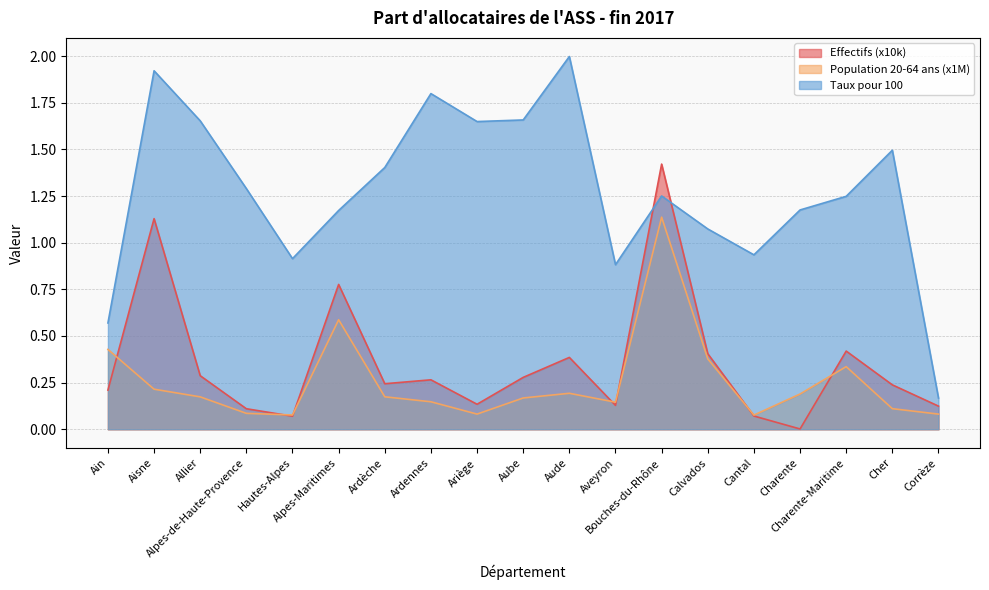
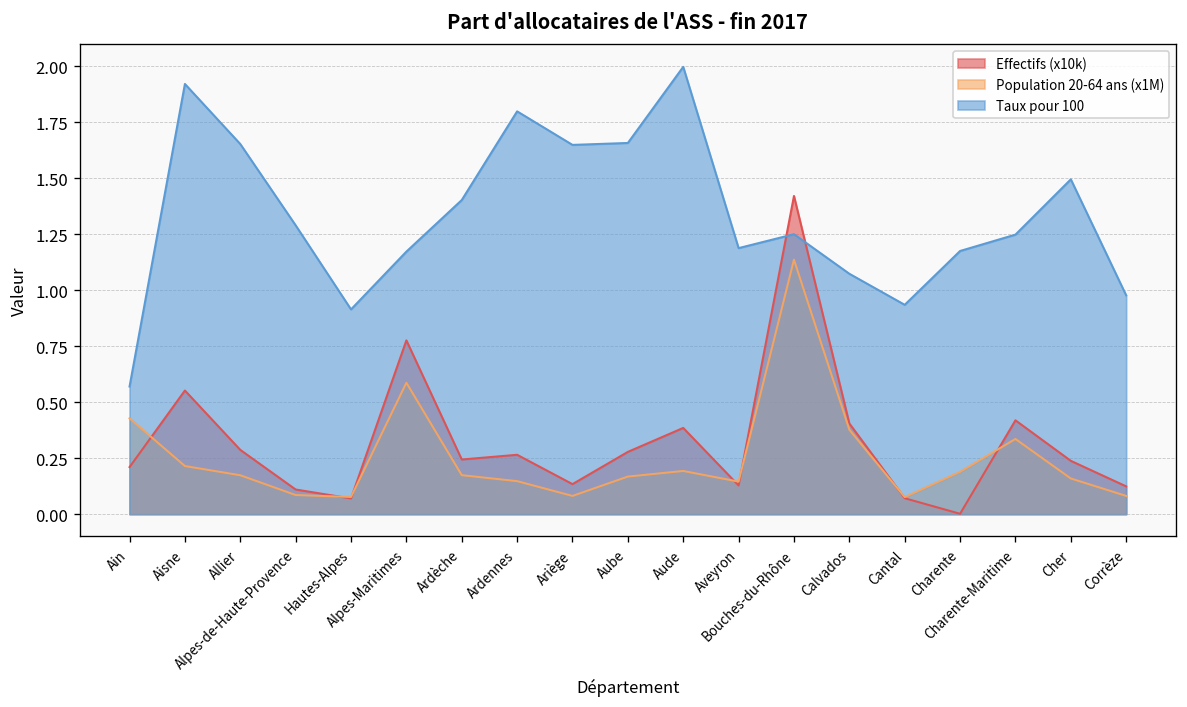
  {
    "Effectifs (x10k)": {
      "Ain": 0.21,
-     "Aisne": 1.13,
+     "Aisne": 0.55,
      "Allier": 0.29,
      "Alpes-de-Haute-Provence": 0.11,
      "Alpes-Maritimes": 0.78,
      "Ardèche": 0.24,
      "Ardennes": 0.27,
      "Ariège": 0.13,
      "Aube": 0.28,
      "Aude": 0.39,
      "Aveyron": 0.13,
      "Bouches-du-Rhône": 1.42,
      "Calvados": 0.41,
      "Charente": 0.00,
      "Charente-Maritime": 0.42,
      "Cher": 0.24,
      "Corrèze": 0.12
    },
    "Population 20-64 ans (x1M)": {
      "Ain": 0.43,
      "Aisne": 0.21,
      "Allier": 0.17,
      "Alpes-de-Haute-Provence": 0.09,
      "Alpes-Maritimes": 0.59,
      "Ardèche": 0.17,
      "Ardennes": 0.15,
      "Ariège": 0.08,
      "Aube": 0.17,
      "Aude": 0.19,
      "Aveyron": 0.15,
      "Bouches-du-Rhône": 1.14,
      "Calvados": 0.38,
      "Charente": 0.19,
      "Charente-Maritime": 0.34,
-     "Cher": 0.11,
+     "Cher": 0.16,
      "Corrèze": 0.08
    },
    "Taux pour 100": {
      "Ain": 0.57,
      "Aisne": 1.92,
      "Allier": 1.65,
      "Alpes-de-Haute-Provence": 1.29,
      "Hautes-Alpes": 0.91,
      "Alpes-Maritimes": 1.17,
      "Ardèche": 1.40,
      "Ardennes": 1.80,
      "Ariège": 1.65,
      "Aube": 1.66,
      "Aude": 2.00,
-     "Aveyron": 0.88,
+     "Aveyron": 1.19,
      "Bouches-du-Rhône": 1.25,
      "Calvados": 1.07,
      "Cantal": 0.93,
      "Charente": 1.18,
      "Charente-Maritime": 1.25,
      "Cher": 1.50,
-     "Corrèze": 0.17
+     "Corrèze": 0.98
    }
  }
